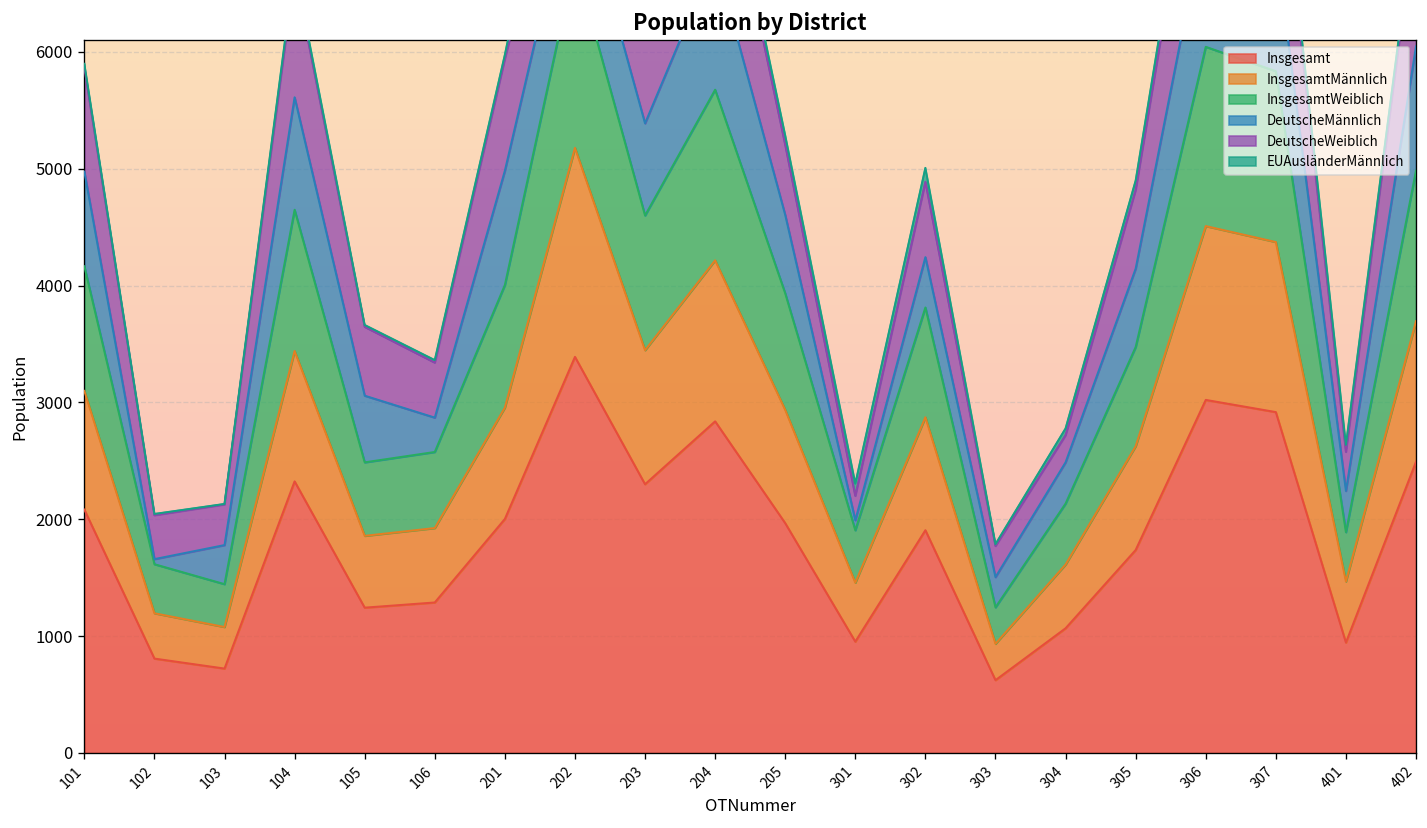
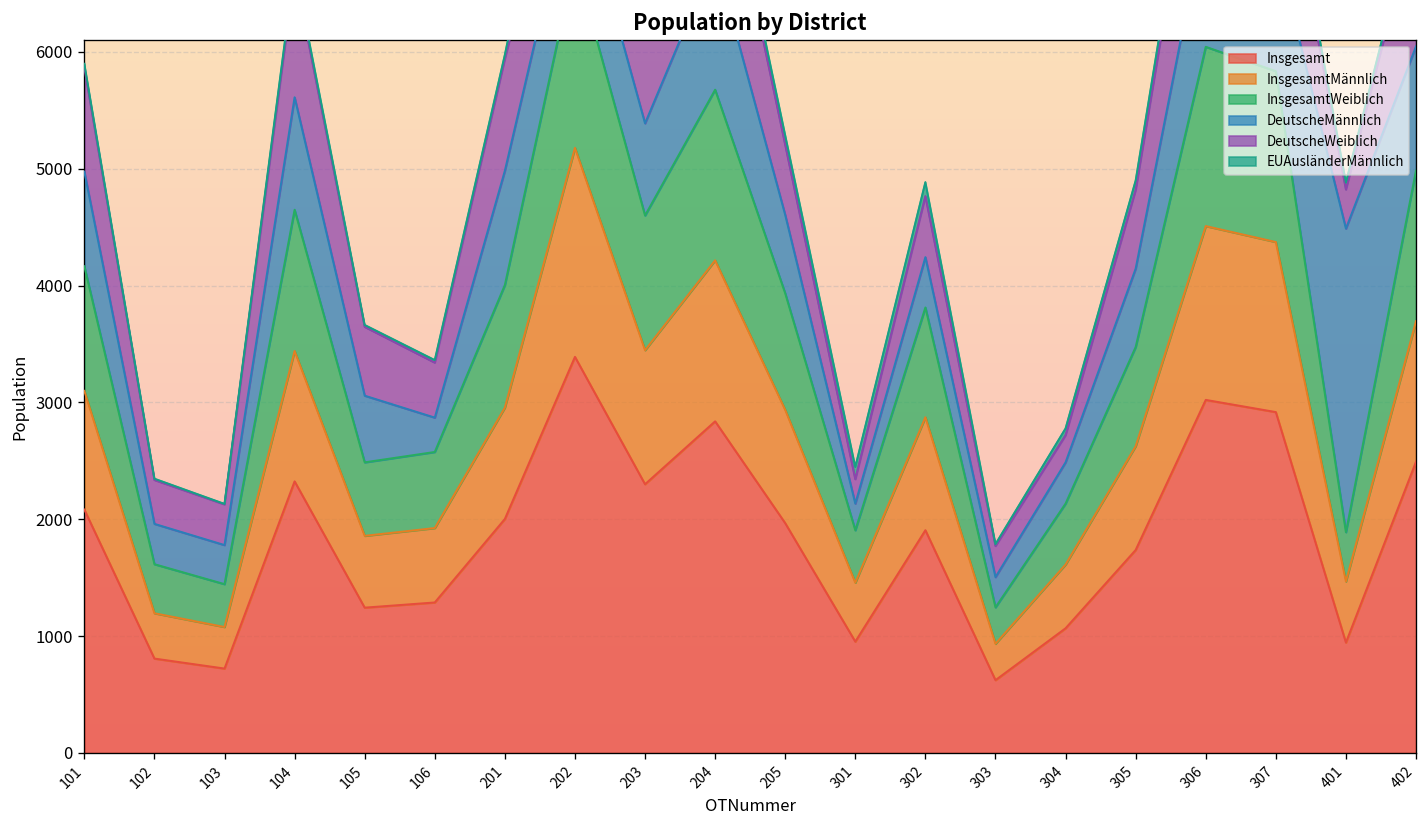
  {
    "DeutscheMännlich": {
      "101": 800,
-     "102": 0,
+     "102": 300,
      "103": 300,
      "104": 1000,
      "105": 600,
      "106": 300,
      "201": 1000,
      "203": 800,
      "205": 700,
-     "301": 100,
+     "301": 200,
      "302": 400,
      "303": 300,
      "304": 400,
      "305": 700,
-     "401": 400,
+     "401": 2600,
      "402": 1100
    },
    "DeutscheWeiblich": {
      "101": 900,
      "201": 1000,
      "205": 600,
      "301": 200,
-     "302": 600,
+     "302": 500,
      "304": 200,
      "305": 700,
      "401": 300
    }
  }
